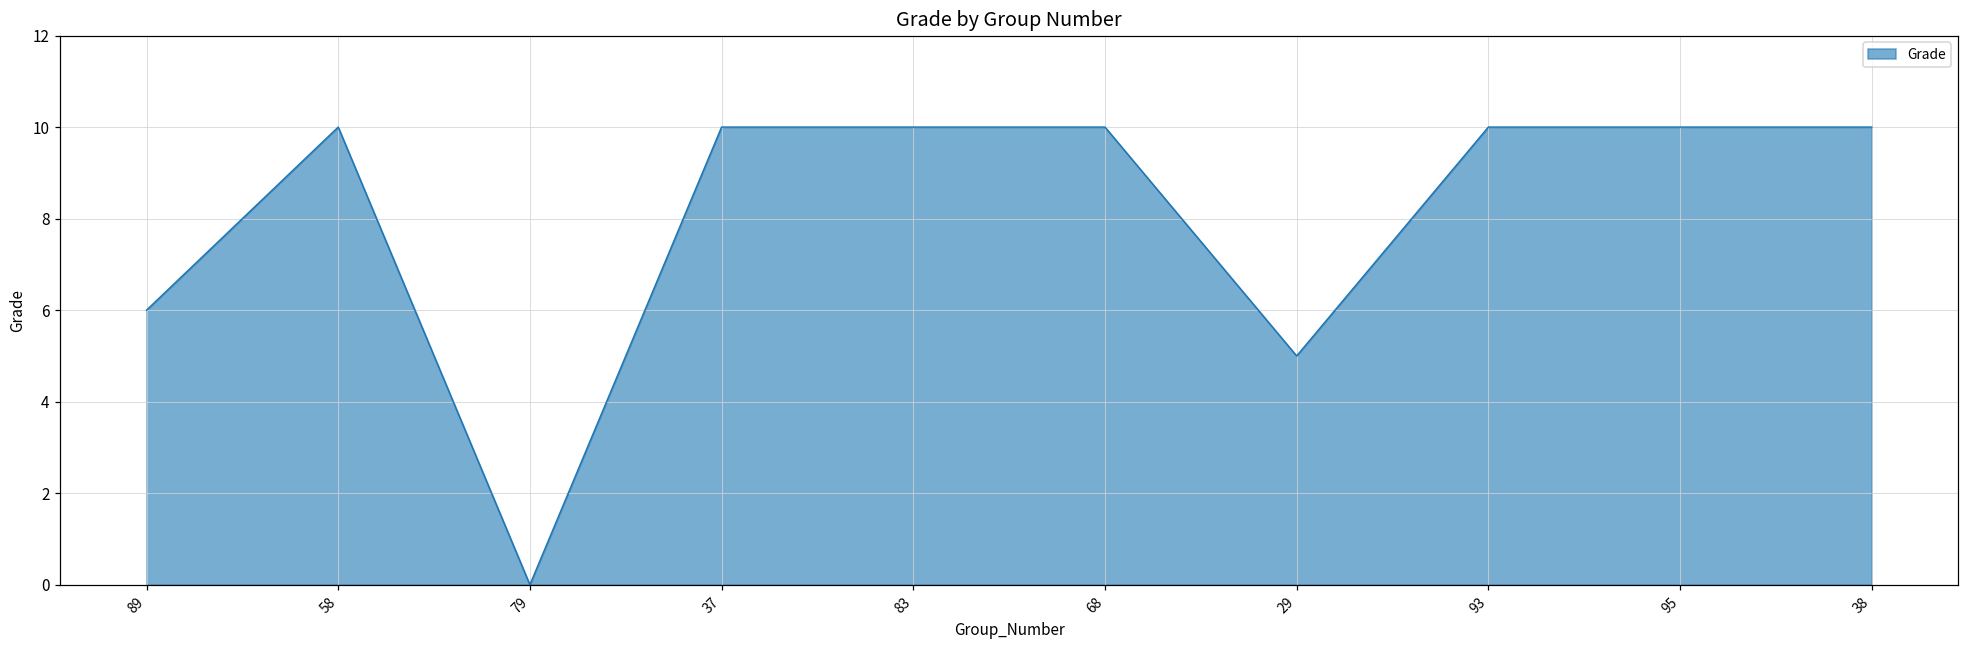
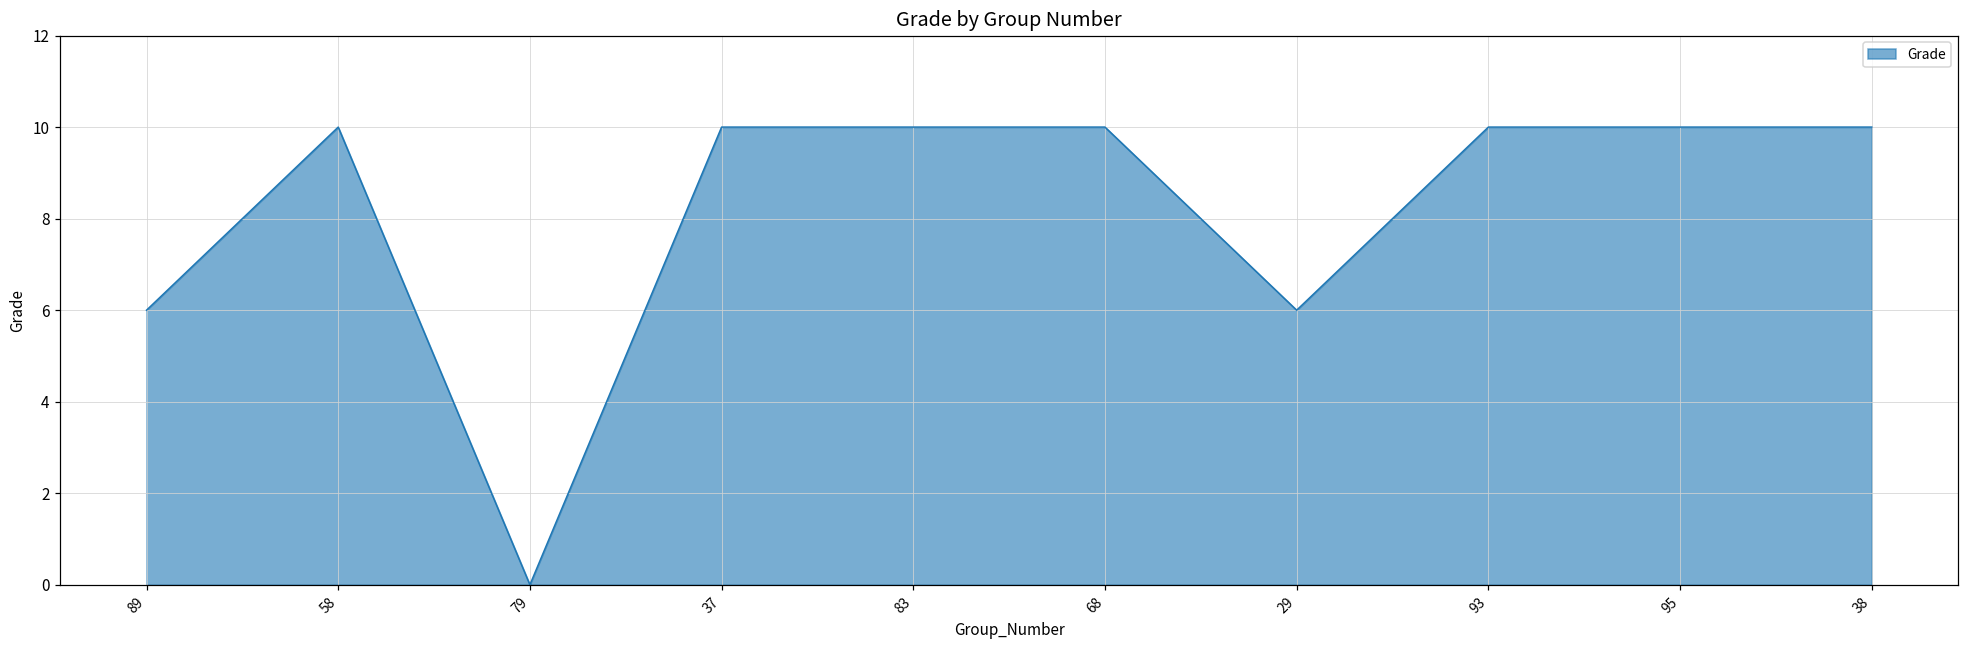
  {
    "89": 6,
    "58": 10,
    "79": 0,
    "37": 10,
    "83": 10,
    "68": 10,
-   "29": 5,
+   "29": 6,
    "93": 10,
    "95": 10,
    "38": 10
  }
